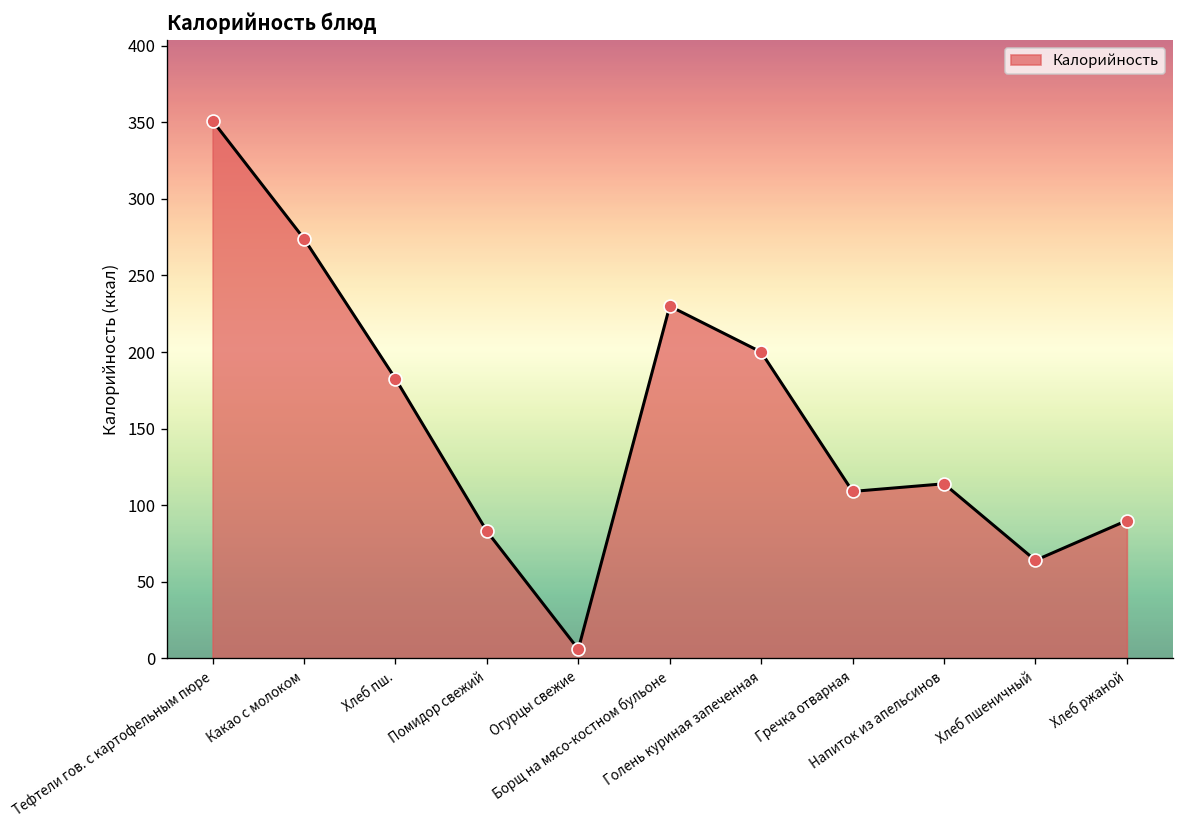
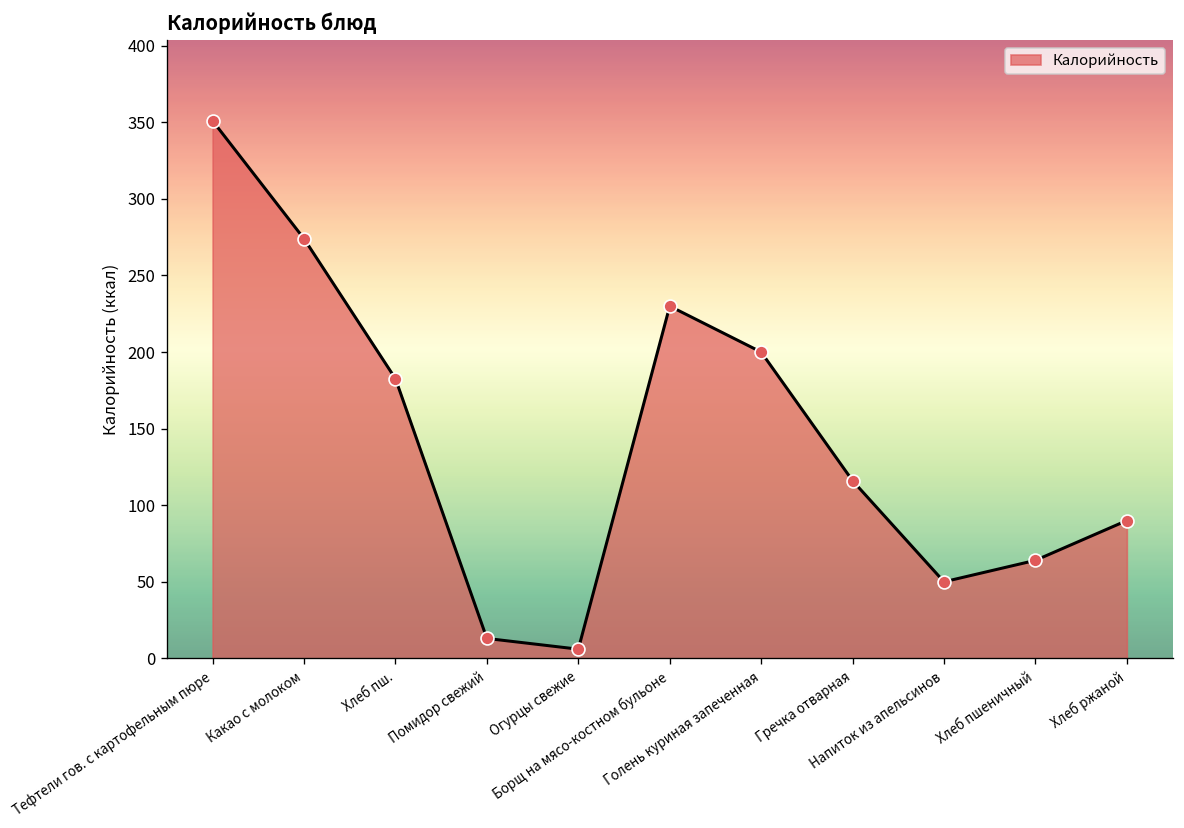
  {
    "Тефтели гов. с картофельным пюре": 351,
    "Какао с молоком": 274,
    "Хлеб пш.": 183,
-   "Помидор свежий": 83,
+   "Помидор свежий": 13,
    "Огурцы свежие": 6,
    "Борщ на мясо-костном бульоне": 230,
    "Голень куриная запеченная": 200,
-   "Гречка отварная": 109,
-   "Напиток из апельсинов": 114,
+   "Гречка отварная": 116,
+   "Напиток из апельсинов": 50,
    "Хлеб пшеничный": 64,
    "Хлеб ржаной": 90
  }
